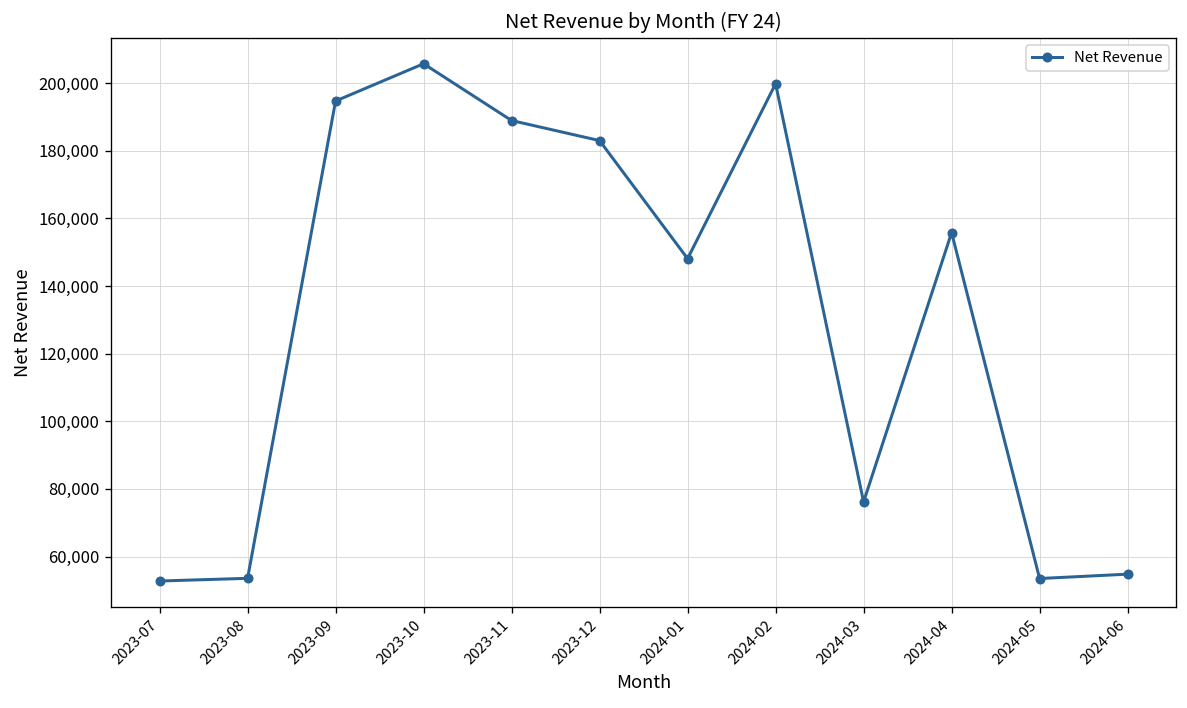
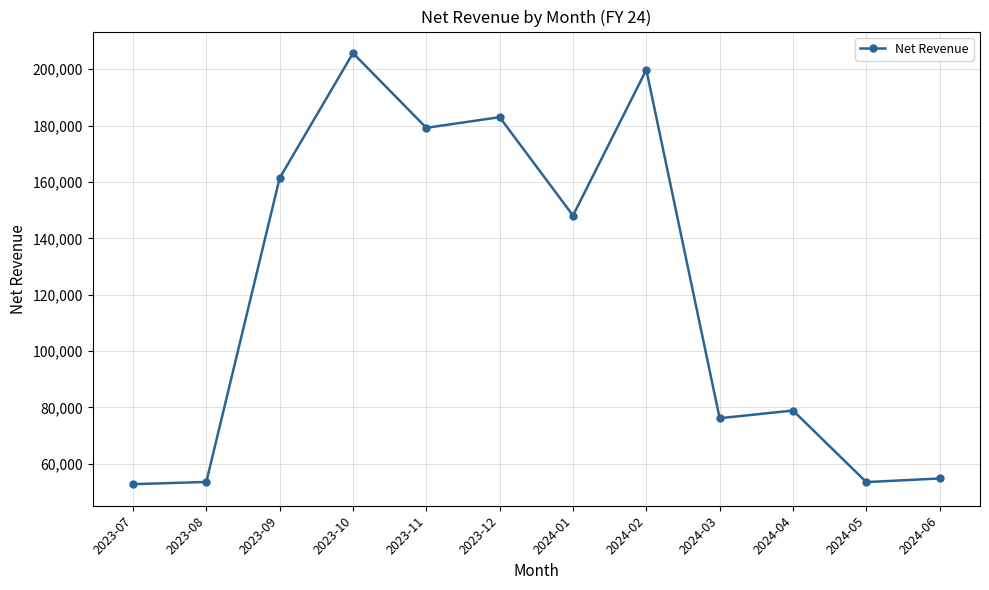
  {
    "2023-07": "53,000",
    "2023-08": "54,000",
-   "2023-09": "195,000",
+   "2023-09": "161,000",
    "2023-10": "206,000",
-   "2023-11": "189,000",
+   "2023-11": "179,000",
    "2023-12": "183,000",
    "2024-01": "148,000",
    "2024-02": "200,000",
    "2024-03": "76,000",
-   "2024-04": "156,000",
+   "2024-04": "79,000",
    "2024-05": "54,000",
    "2024-06": "55,000"
  }
